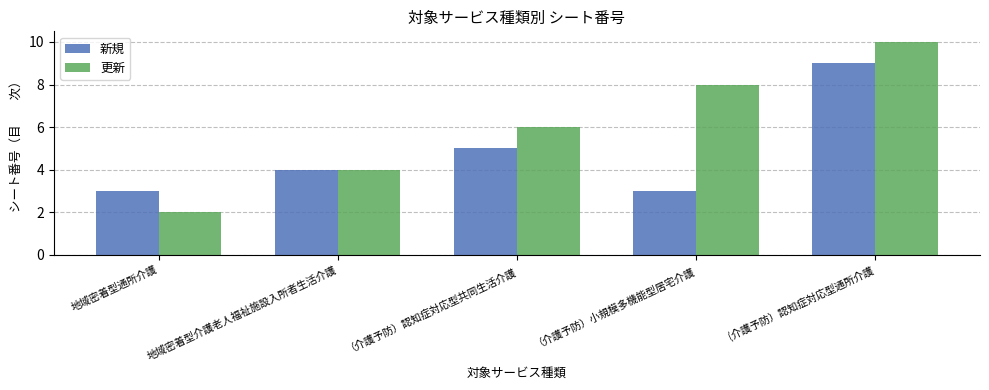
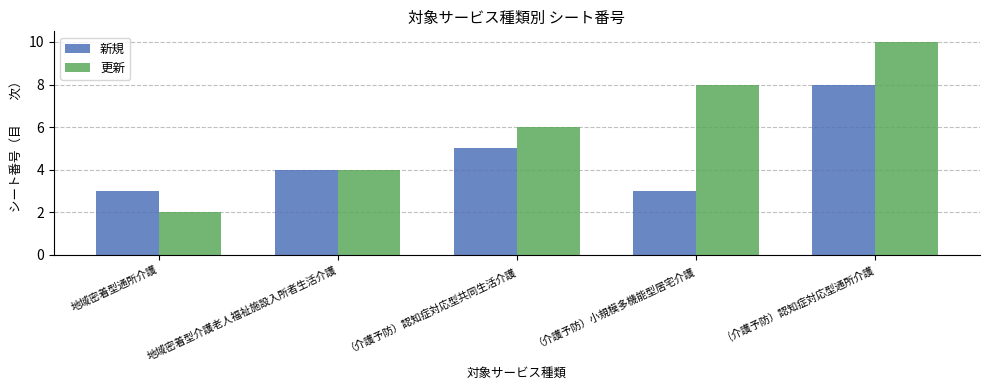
  {
    "新規": {
      "地域密着型通所介護": 3,
      "地域密着型介護老人福祉施設入所者生活介護": 4,
      "（介護予防）認知症対応型共同生活介護": 5,
      "（介護予防）小規模多機能型居宅介護": 3,
-     "(介護予防）認知症対応型通所介護": 9
+     "(介護予防）認知症対応型通所介護": 8
    },
    "更新": {
      "地域密着型通所介護": 2,
      "地域密着型介護老人福祉施設入所者生活介護": 4,
      "（介護予防）認知症対応型共同生活介護": 6,
      "（介護予防）小規模多機能型居宅介護": 8,
      "(介護予防）認知症対応型通所介護": 10
    }
  }
